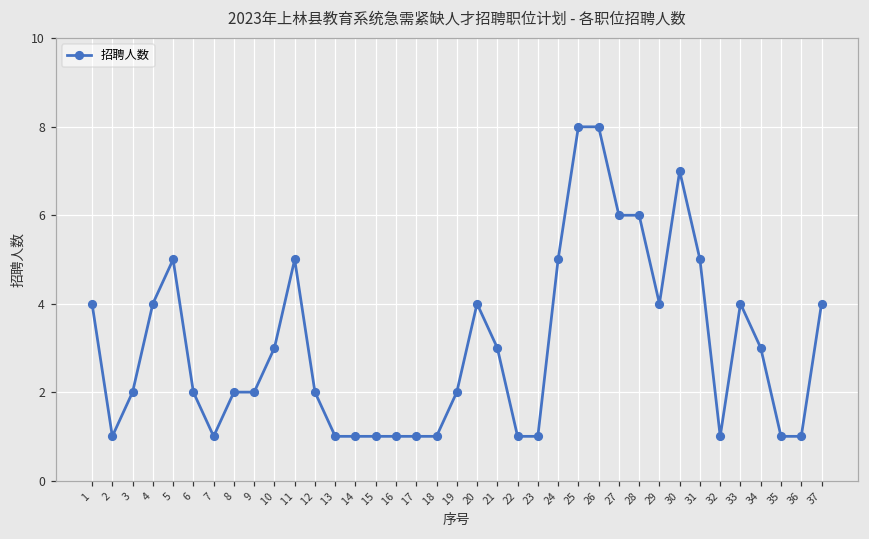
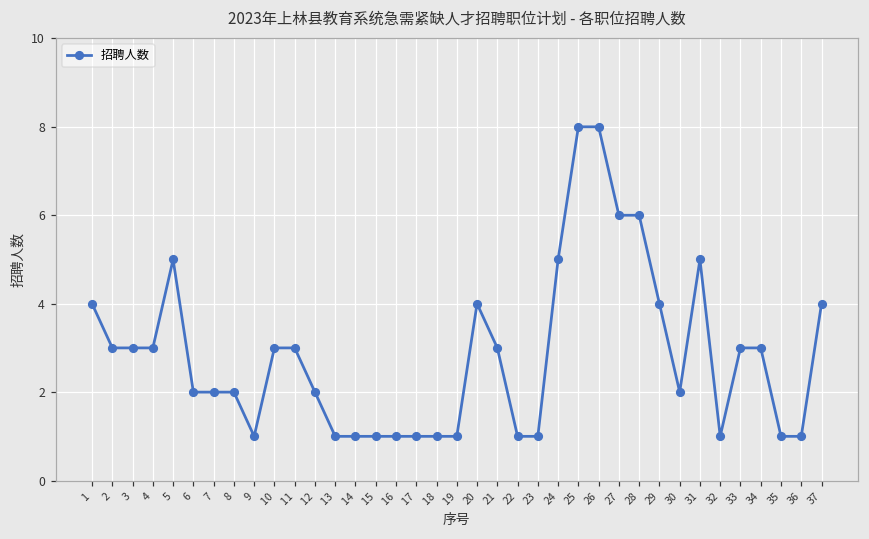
  {
    "1": 4,
-   "2": 1,
-   "3": 2,
-   "4": 4,
+   "2": 3,
+   "3": 3,
+   "4": 3,
    "5": 5,
    "6": 2,
-   "7": 1,
+   "7": 2,
    "8": 2,
-   "9": 2,
+   "9": 1,
    "10": 3,
-   "11": 5,
+   "11": 3,
    "12": 2,
    "13": 1,
    "14": 1,
    "15": 1,
    "16": 1,
    "17": 1,
    "18": 1,
-   "19": 2,
+   "19": 1,
    "20": 4,
    "21": 3,
    "22": 1,
    "23": 1,
    "24": 5,
    "25": 8,
    "26": 8,
    "27": 6,
    "28": 6,
    "29": 4,
-   "30": 7,
+   "30": 2,
    "31": 5,
    "32": 1,
-   "33": 4,
+   "33": 3,
    "34": 3,
    "35": 1,
    "36": 1,
    "37": 4
  }
